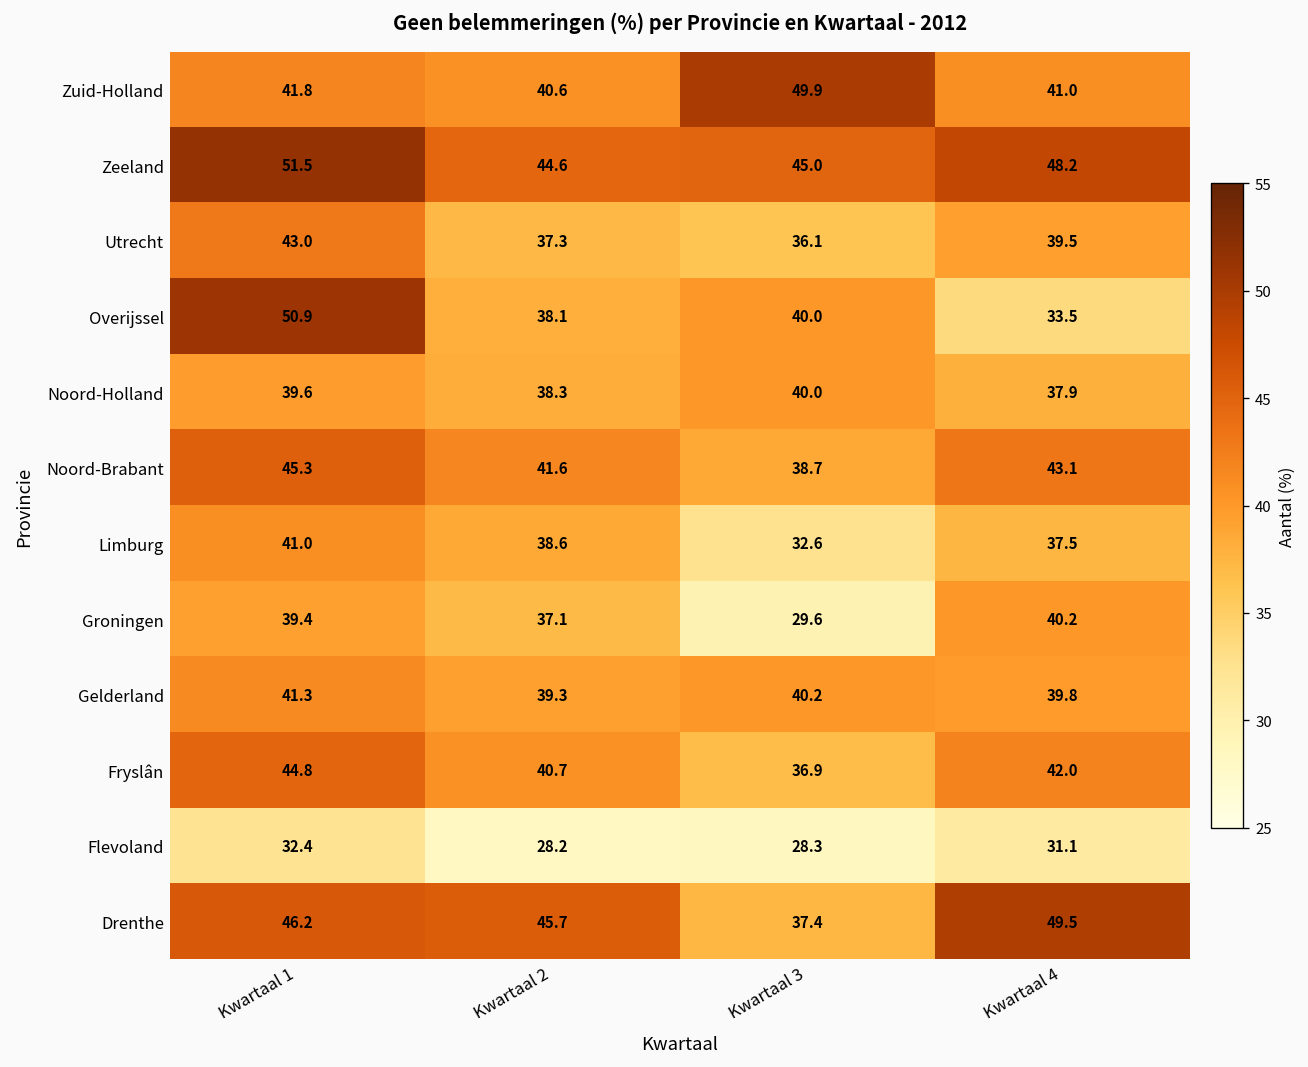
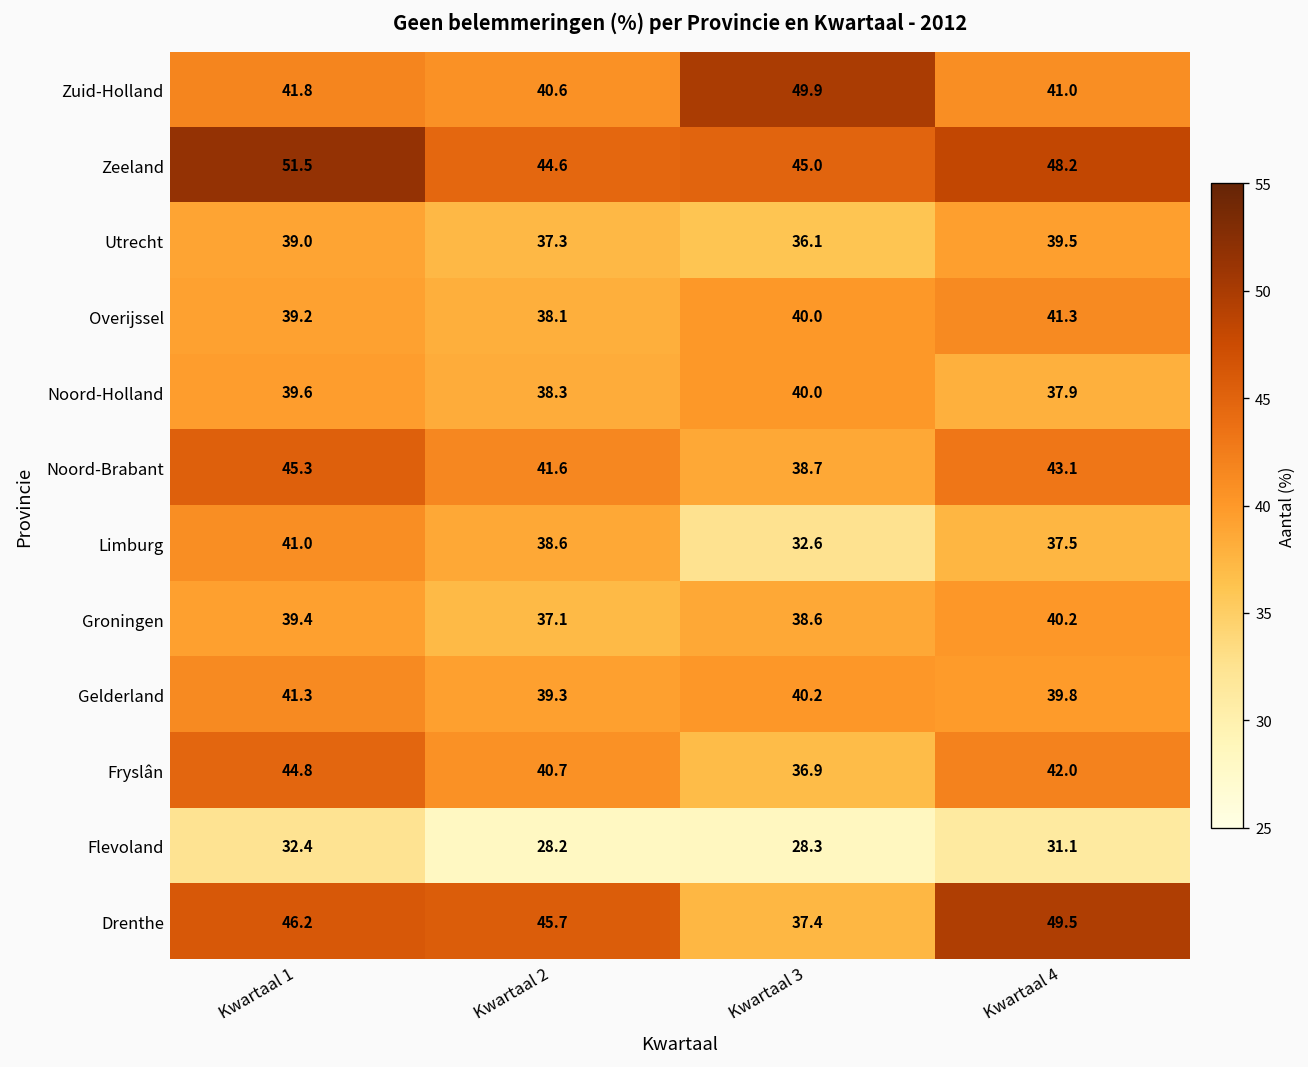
  {
    "Zuid-Holland": {
      "Kwartaal 1": 41.8,
      "Kwartaal 2": 40.6,
      "Kwartaal 3": 49.9,
      "Kwartaal 4": 41.0
    },
    "Zeeland": {
      "Kwartaal 1": 51.5,
      "Kwartaal 2": 44.6,
      "Kwartaal 3": 45.0,
      "Kwartaal 4": 48.2
    },
    "Utrecht": {
-     "Kwartaal 1": 43.0,
+     "Kwartaal 1": 39.0,
      "Kwartaal 2": 37.3,
      "Kwartaal 3": 36.1,
      "Kwartaal 4": 39.5
    },
    "Overijssel": {
-     "Kwartaal 1": 50.9,
+     "Kwartaal 1": 39.2,
      "Kwartaal 2": 38.1,
      "Kwartaal 3": 40.0,
-     "Kwartaal 4": 33.5
+     "Kwartaal 4": 41.3
    },
    "Noord-Holland": {
      "Kwartaal 1": 39.6,
      "Kwartaal 2": 38.3,
      "Kwartaal 3": 40.0,
      "Kwartaal 4": 37.9
    },
    "Noord-Brabant": {
      "Kwartaal 1": 45.3,
      "Kwartaal 2": 41.6,
      "Kwartaal 3": 38.7,
      "Kwartaal 4": 43.1
    },
    "Limburg": {
      "Kwartaal 1": 41.0,
      "Kwartaal 2": 38.6,
      "Kwartaal 3": 32.6,
      "Kwartaal 4": 37.5
    },
    "Groningen": {
      "Kwartaal 1": 39.4,
      "Kwartaal 2": 37.1,
-     "Kwartaal 3": 29.6,
+     "Kwartaal 3": 38.6,
      "Kwartaal 4": 40.2
    },
    "Gelderland": {
      "Kwartaal 1": 41.3,
      "Kwartaal 2": 39.3,
      "Kwartaal 3": 40.2,
      "Kwartaal 4": 39.8
    },
    "Fryslân": {
      "Kwartaal 1": 44.8,
      "Kwartaal 2": 40.7,
      "Kwartaal 3": 36.9,
      "Kwartaal 4": 42.0
    },
    "Flevoland": {
      "Kwartaal 1": 32.4,
      "Kwartaal 2": 28.2,
      "Kwartaal 3": 28.3,
      "Kwartaal 4": 31.1
    },
    "Drenthe": {
      "Kwartaal 1": 46.2,
      "Kwartaal 2": 45.7,
      "Kwartaal 3": 37.4,
      "Kwartaal 4": 49.5
    }
  }
